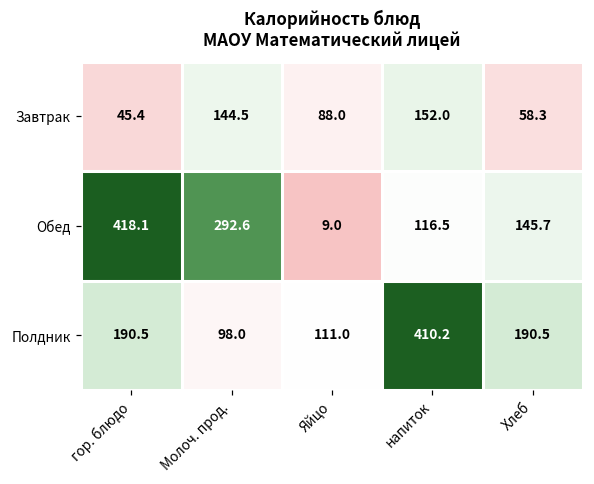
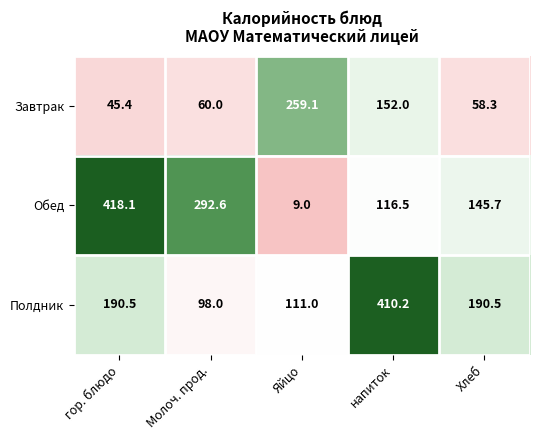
  {
    "Завтрак": {
      "гор. блюдо": 45.4,
-     "Молоч. прод.": 144.5,
-     "Яйцо": 88.0,
+     "Молоч. прод.": 60.0,
+     "Яйцо": 259.1,
      "напиток": 152.0,
      "Хлеб": 58.3
    },
    "Обед": {
      "гор. блюдо": 418.1,
      "Молоч. прод.": 292.6,
      "Яйцо": 9.0,
      "напиток": 116.5,
      "Хлеб": 145.7
    },
    "Полдник": {
      "гор. блюдо": 190.5,
      "Молоч. прод.": 98.0,
      "Яйцо": 111.0,
      "напиток": 410.2,
      "Хлеб": 190.5
    }
  }
